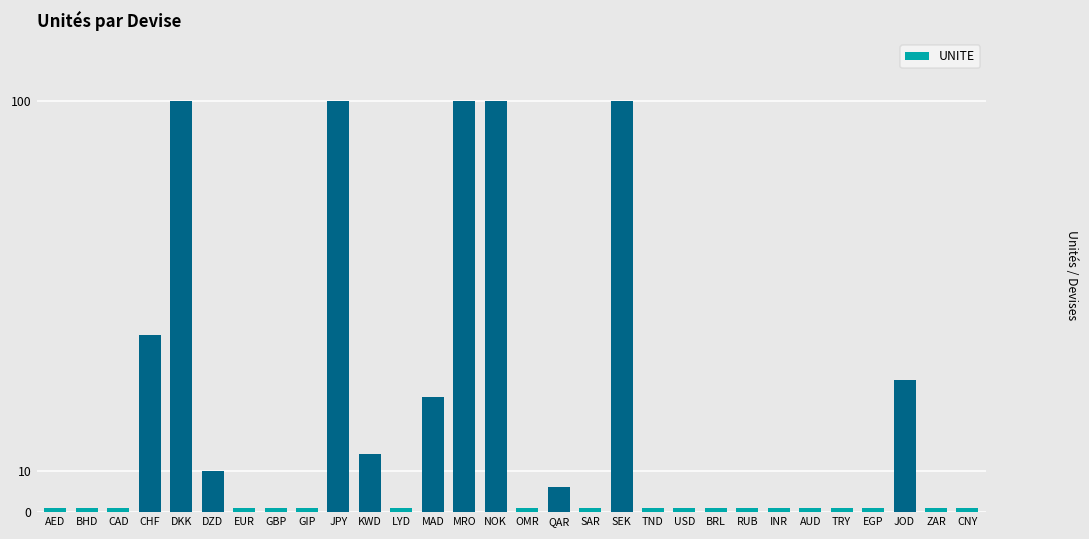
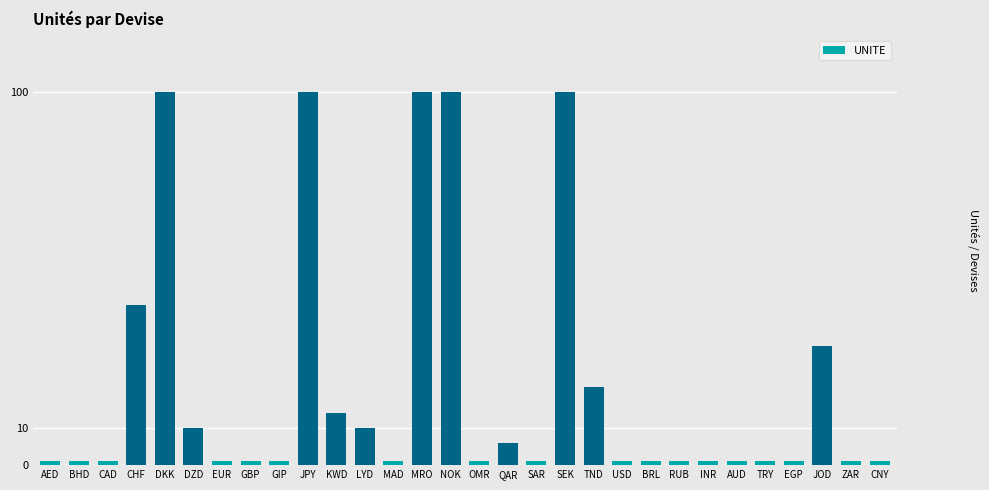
  {
    "AED": 1,
    "BHD": 1,
    "CAD": 1,
    "CHF": 43,
    "DKK": 100,
    "DZD": 10,
    "EUR": 1,
    "GBP": 1,
    "GIP": 1,
    "JPY": 100,
    "KWD": 14,
-   "LYD": 1,
-   "MAD": 28,
+   "LYD": 10,
+   "MAD": 1,
    "MRO": 100,
    "NOK": 100,
    "OMR": 1,
    "QAR": 6,
    "SAR": 1,
    "SEK": 100,
-   "TND": 1,
+   "TND": 21,
    "USD": 1,
    "BRL": 1,
    "RUB": 1,
    "INR": 1,
    "AUD": 1,
    "TRY": 1,
    "EGP": 1,
    "JOD": 32,
    "ZAR": 1,
    "CNY": 1
  }
